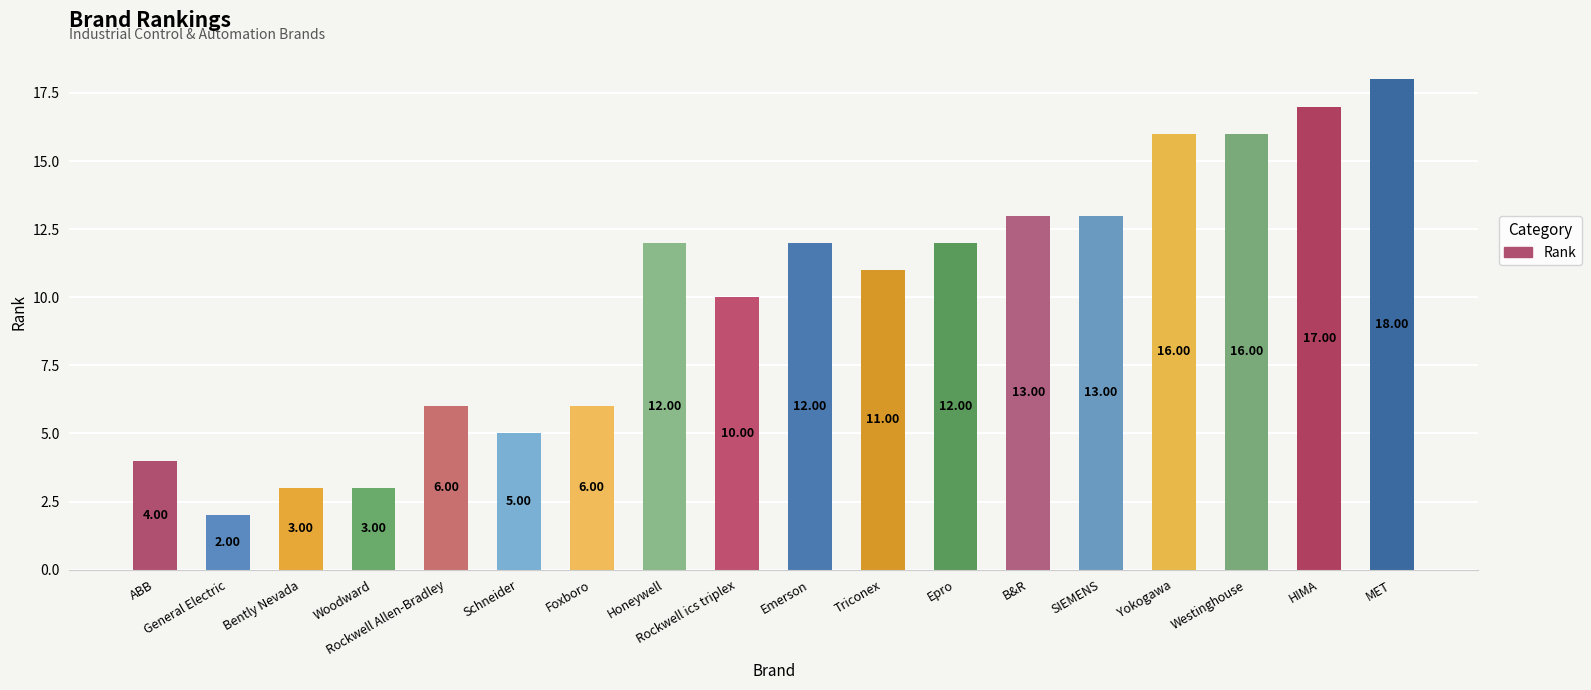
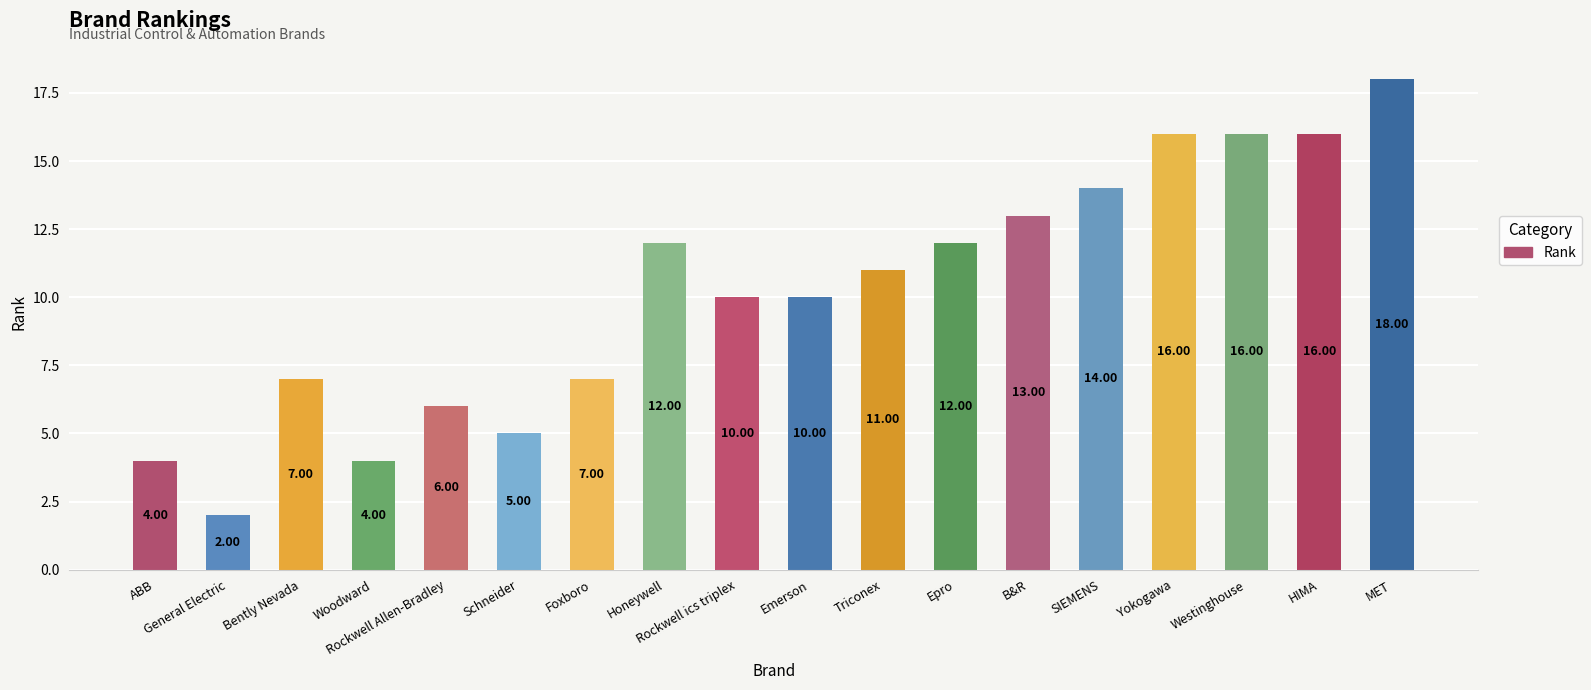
  {
    "ABB": 4.00,
    "General Electric": 2.00,
-   "Bently Nevada": 3.00,
-   "Woodward": 3.00,
+   "Bently Nevada": 7.00,
+   "Woodward": 4.00,
    "Rockwell Allen-Bradley": 6.00,
    "Schneider": 5.00,
-   "Foxboro": 6.00,
+   "Foxboro": 7.00,
    "Honeywell": 12.00,
    "Rockwell ics triplex": 10.00,
-   "Emerson": 12.00,
+   "Emerson": 10.00,
    "Triconex": 11.00,
    "Epro": 12.00,
    "B&R": 13.00,
-   "SIEMENS": 13.00,
+   "SIEMENS": 14.00,
    "Yokogawa": 16.00,
    "Westinghouse": 16.00,
-   "HIMA": 17.00,
+   "HIMA": 16.00,
    "MET": 18.00
  }
